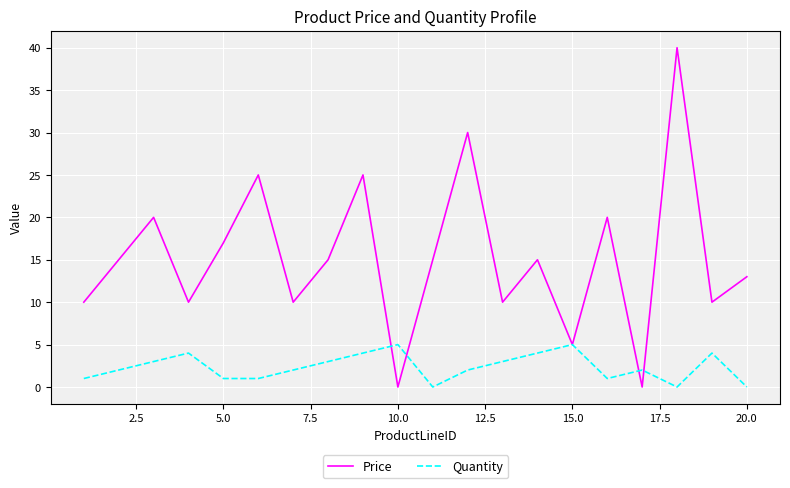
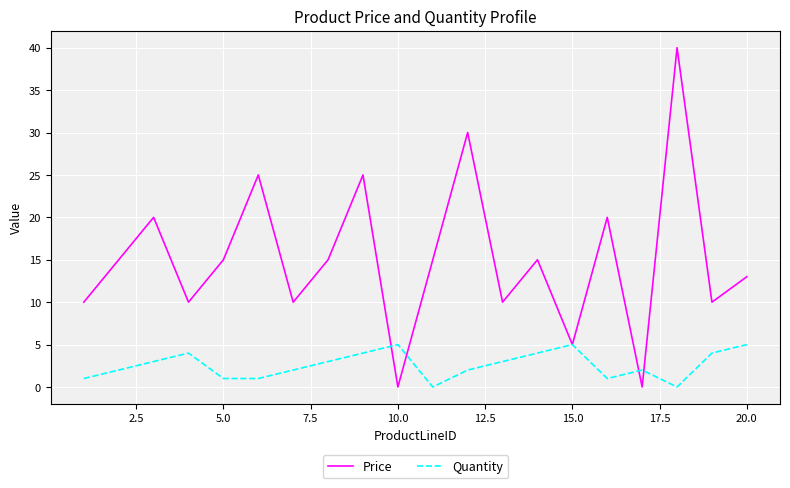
  {
    "Price": {
-     "5.0": 17,
+     "5.0": 15,
      "10.0": 0,
      "20.0": 13
    },
    "Quantity": {
      "5.0": 1,
      "10.0": 5,
-     "20.0": 0
+     "20.0": 5
    }
  }
